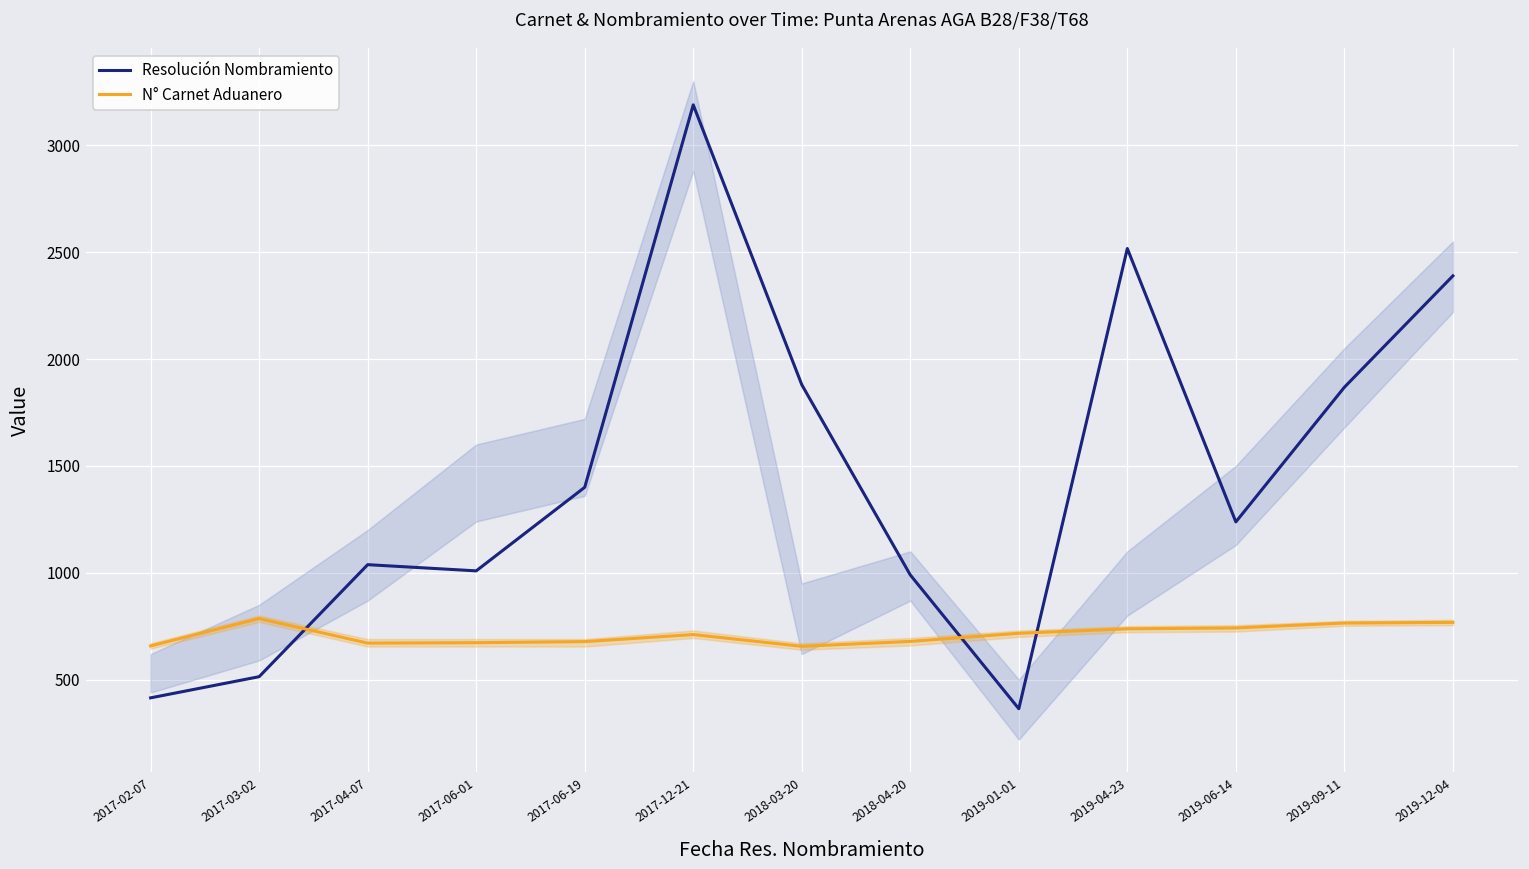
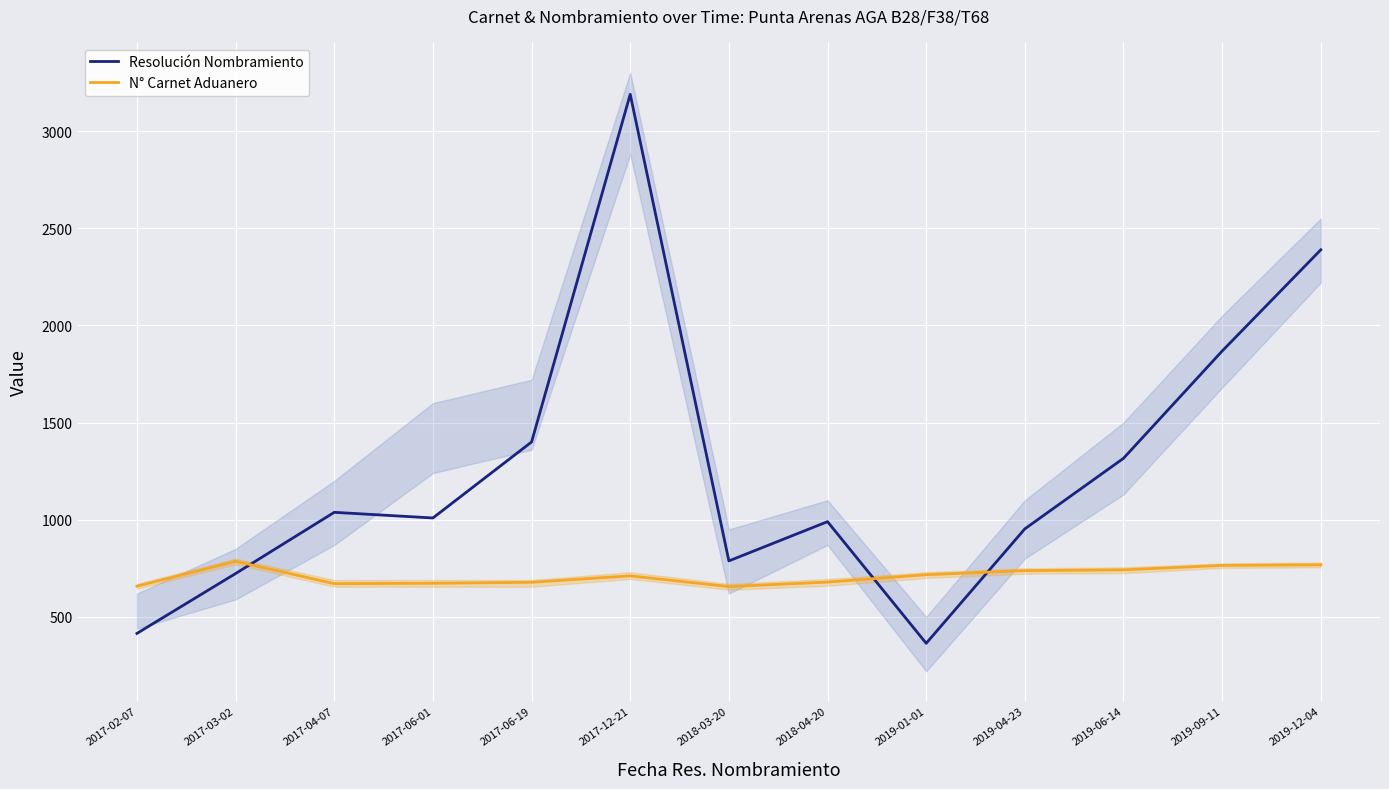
  {
    "Resolución Nombramiento": {
      "2017-02-07": 420,
-     "2017-03-02": 510,
+     "2017-03-02": 720,
      "2017-04-07": 1040,
      "2017-06-01": 1010,
      "2017-06-19": 1400,
      "2017-12-21": 3190,
-     "2018-03-20": 1880,
+     "2018-03-20": 790,
      "2018-04-20": 990,
      "2019-01-01": 360,
-     "2019-04-23": 2520,
-     "2019-06-14": 1240,
+     "2019-04-23": 950,
+     "2019-06-14": 1320,
      "2019-09-11": 1870,
      "2019-12-04": 2390
    }
  }
